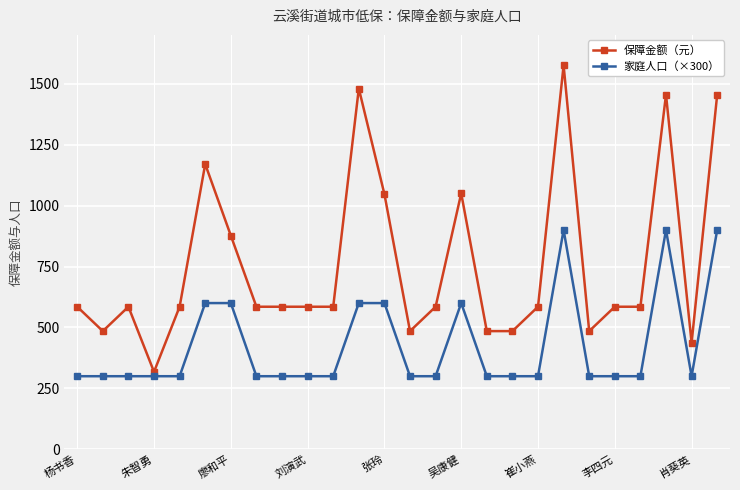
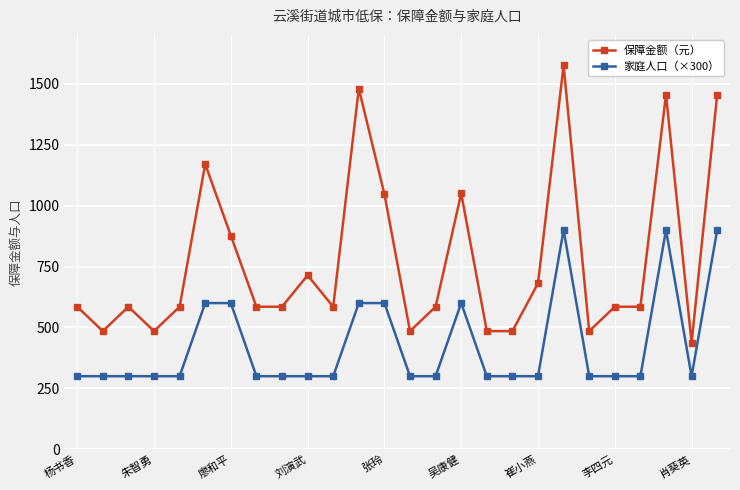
  {
    "保障金额（元）": {
      "杨书香": 590,
-     "朱智勇": 320,
+     "朱智勇": 490,
      "廖和平": 880,
-     "刘演武": 590,
+     "刘演武": 710,
      "张玲": 1050,
      "吴康健": 1050,
-     "崔小燕": 590,
+     "崔小燕": 680,
      "李四元": 590,
      "肖葵英": 440
    },
    "家庭人口（×300）": {
      "杨书香": 300,
      "朱智勇": 300,
      "廖和平": 600,
      "刘演武": 300,
      "张玲": 600,
      "吴康健": 600,
      "崔小燕": 300,
      "李四元": 300,
      "肖葵英": 300
    }
  }
